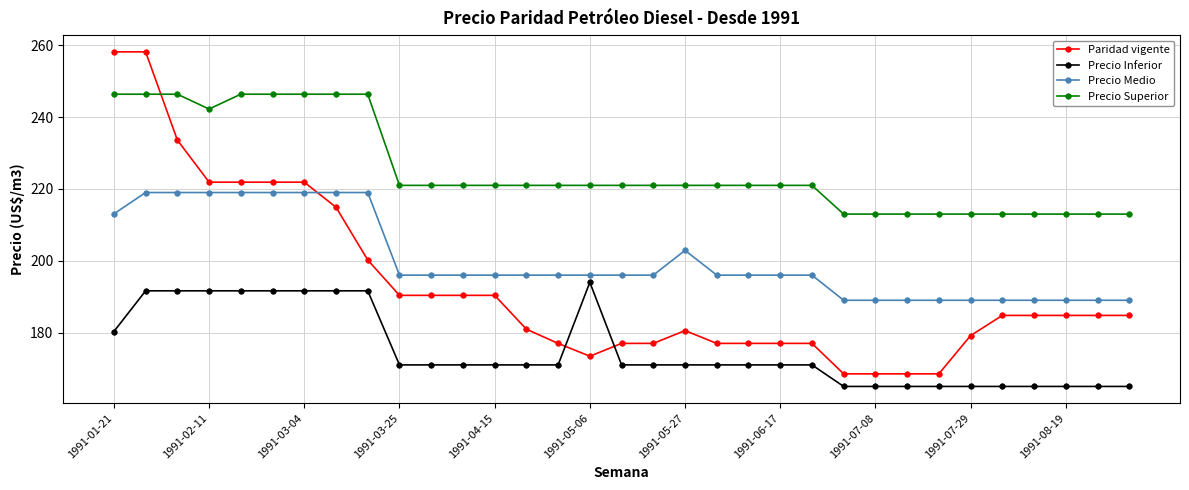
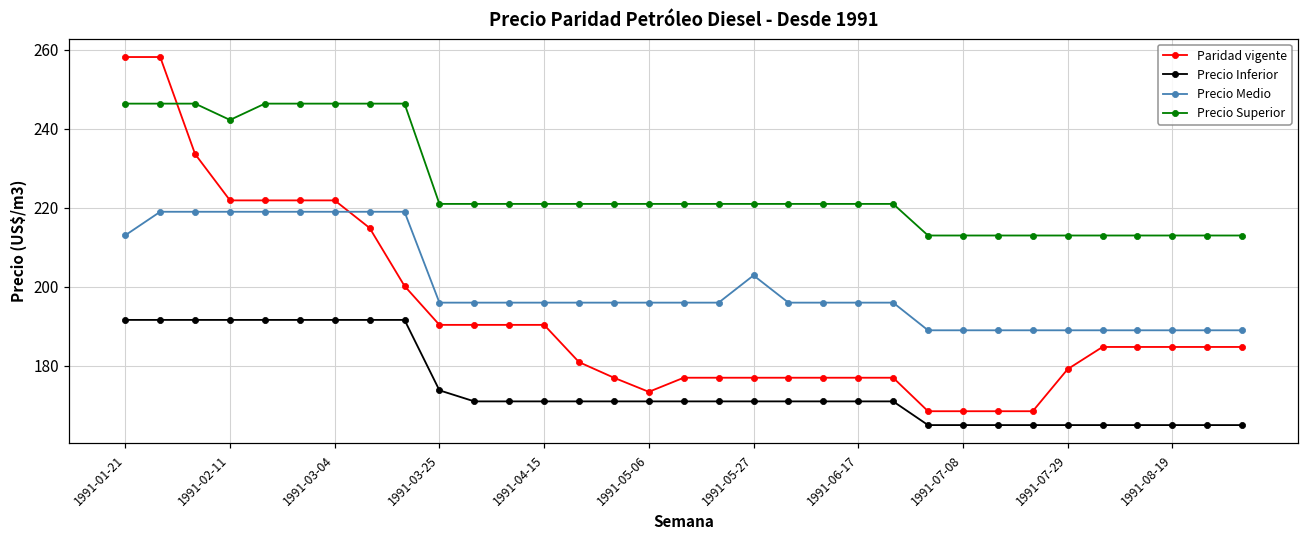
  {
    "Paridad vigente": {
      "1991-01-21": 258,
      "1991-02-11": 222,
      "1991-03-04": 222,
      "1991-03-25": 190,
      "1991-04-15": 190,
      "1991-05-06": 173,
-     "1991-05-27": 181,
+     "1991-05-27": 177,
      "1991-06-17": 177,
      "1991-07-08": 169,
      "1991-07-29": 179,
      "1991-08-19": 185
    },
    "Precio Inferior": {
-     "1991-01-21": 180,
+     "1991-01-21": 192,
      "1991-02-11": 192,
      "1991-03-04": 192,
-     "1991-03-25": 171,
+     "1991-03-25": 174,
      "1991-04-15": 171,
-     "1991-05-06": 194,
+     "1991-05-06": 171,
      "1991-05-27": 171,
      "1991-06-17": 171,
      "1991-07-08": 165,
      "1991-07-29": 165,
      "1991-08-19": 165
    },
    "Precio Medio": {
      "1991-01-21": 213,
      "1991-02-11": 219,
      "1991-03-04": 219,
      "1991-03-25": 196,
      "1991-04-15": 196,
      "1991-05-06": 196,
      "1991-05-27": 203,
      "1991-06-17": 196,
      "1991-07-08": 189,
      "1991-07-29": 189,
      "1991-08-19": 189
    },
    "Precio Superior": {
      "1991-01-21": 246,
      "1991-02-11": 242,
      "1991-03-04": 246,
      "1991-03-25": 221,
      "1991-04-15": 221,
      "1991-05-06": 221,
      "1991-05-27": 221,
      "1991-06-17": 221,
      "1991-07-08": 213,
      "1991-07-29": 213,
      "1991-08-19": 213
    }
  }
